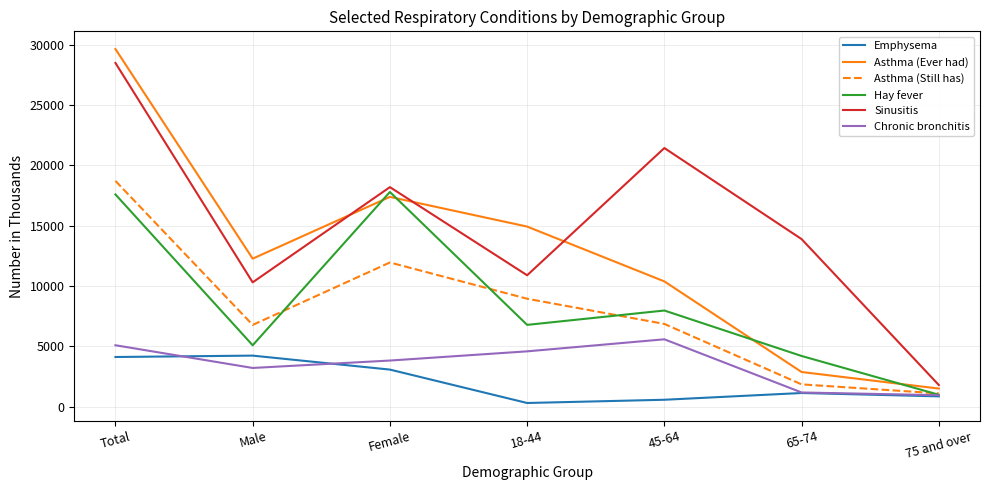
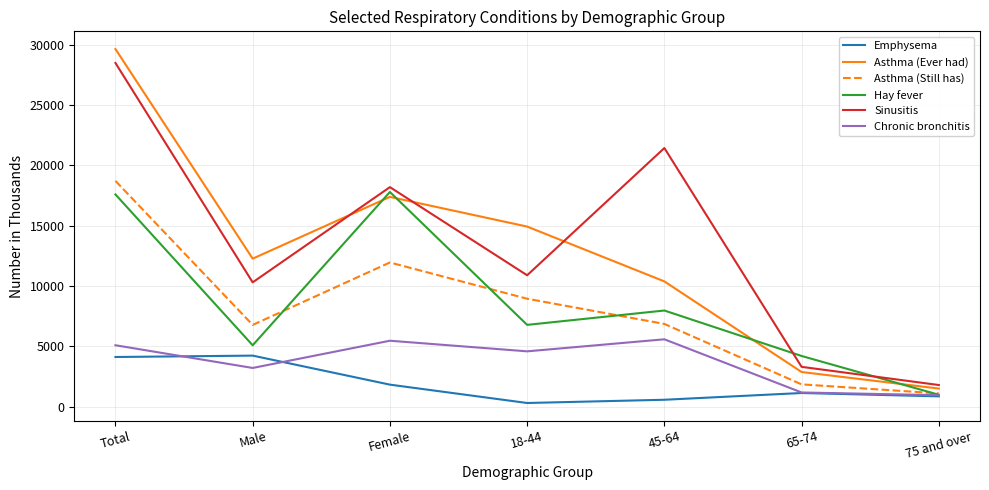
  {
    "Emphysema": {
      "Total": 4100,
      "Male": 4200,
-     "Female": 3100,
+     "Female": 1800,
      "18-44": 300,
      "45-64": 600
    },
    "Hay fever": {
      "Total": 17600,
      "Male": 5100,
      "Female": 17800,
      "18-44": 6800,
      "45-64": 8000,
      "65-74": 4200
    },
    "Sinusitis": {
      "Total": 28500,
      "Male": 10300,
      "Female": 18200,
      "18-44": 10900,
      "45-64": 21400,
-     "65-74": 13900,
+     "65-74": 3300,
      "75 and over": 1800
    },
    "Chronic bronchitis": {
      "Total": 5100,
      "Male": 3200,
-     "Female": 3800,
+     "Female": 5500,
      "18-44": 4600,
      "45-64": 5600
    }
  }
